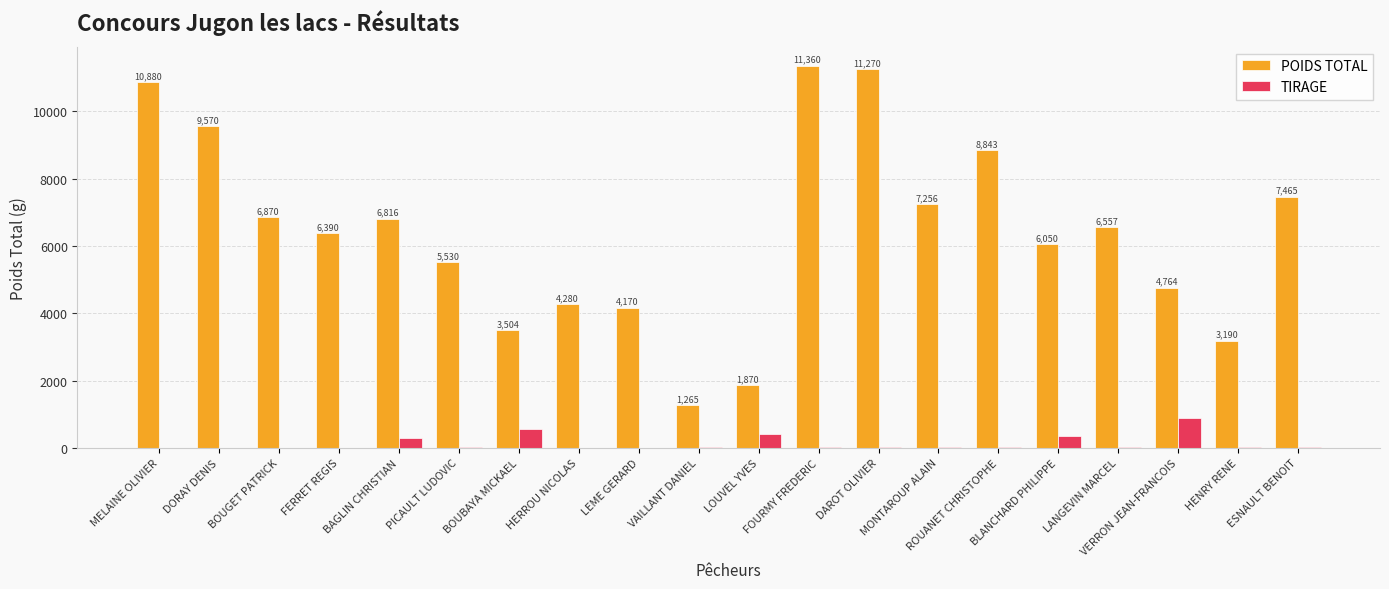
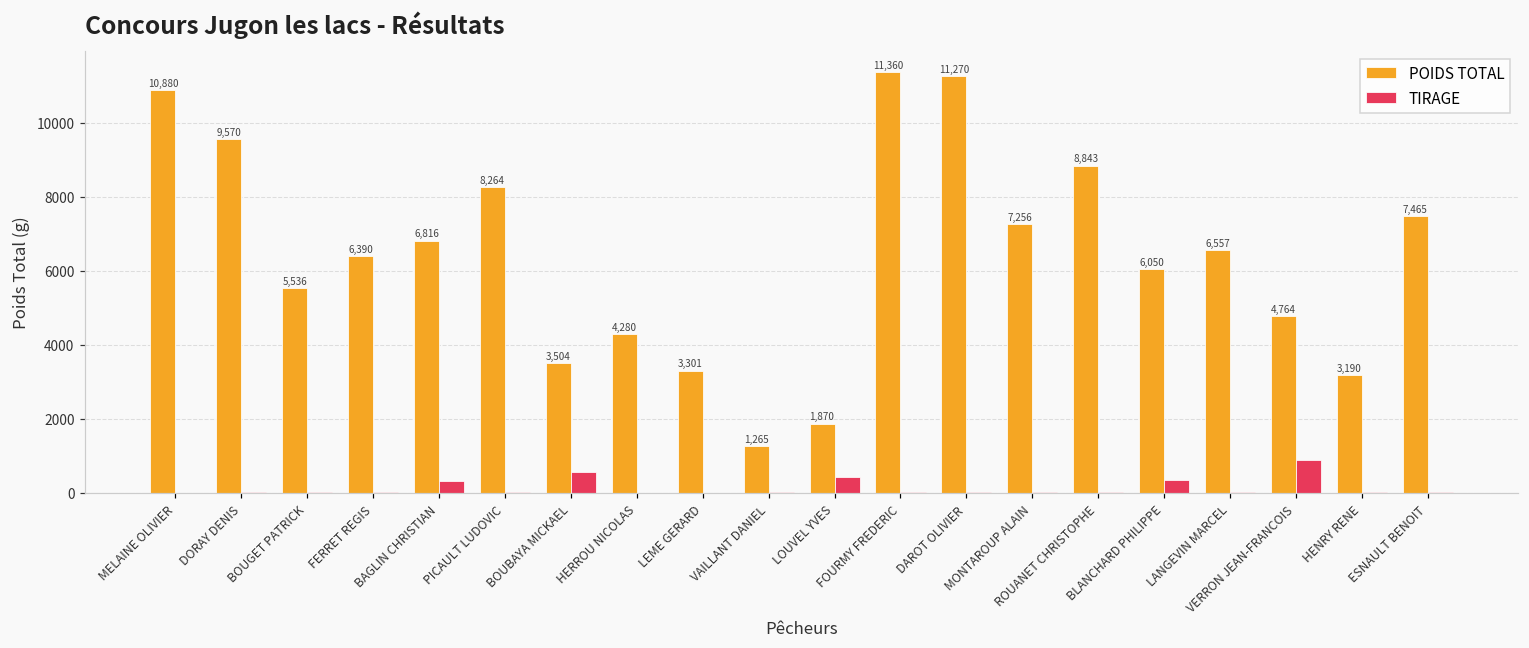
  {
    "POIDS TOTAL": {
      "MELAINE OLIVIER": "10,880",
      "DORAY DENIS": "9,570",
-     "BOUGET PATRICK": "6,870",
+     "BOUGET PATRICK": "5,536",
      "FERRET REGIS": "6,390",
      "BAGLIN CHRISTIAN": "6,816",
-     "PICAULT LUDOVIC": "5,530",
+     "PICAULT LUDOVIC": "8,264",
      "BOUBAYA MICKAEL": "3,504",
      "HERROU NICOLAS": "4,280",
-     "LEME GERARD": "4,170",
+     "LEME GERARD": "3,301",
      "VAILLANT DANIEL": "1,265",
      "LOUVEL YVES": "1,870",
      "FOURMY FREDERIC": "11,360",
      "DAROT OLIVIER": "11,270",
      "MONTAROUP ALAIN": "7,256",
      "ROUANET CHRISTOPHE": "8,843",
      "BLANCHARD PHILIPPE": "6,050",
      "LANGEVIN MARCEL": "6,557",
      "VERRON JEAN-FRANCOIS": "4,764",
      "HENRY RENE": "3,190",
      "ESNAULT BENOIT": "7,465"
    },
    "TIRAGE": {
      "BAGLIN CHRISTIAN": "300",
      "BOUBAYA MICKAEL": "600",
      "LOUVEL YVES": "400",
      "BLANCHARD PHILIPPE": "300",
      "VERRON JEAN-FRANCOIS": "900"
    }
  }
